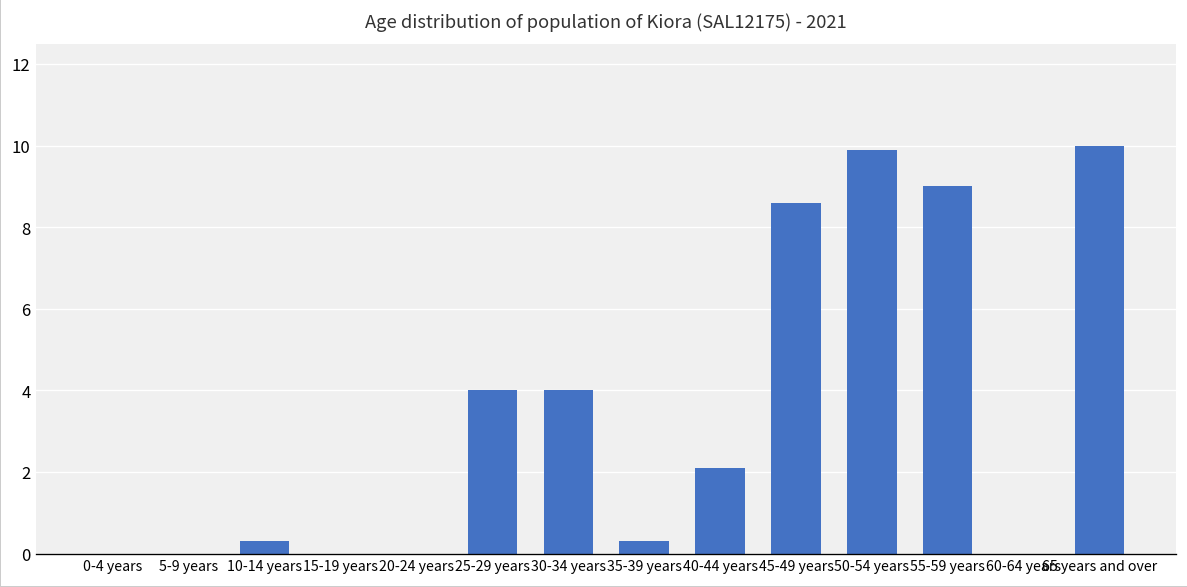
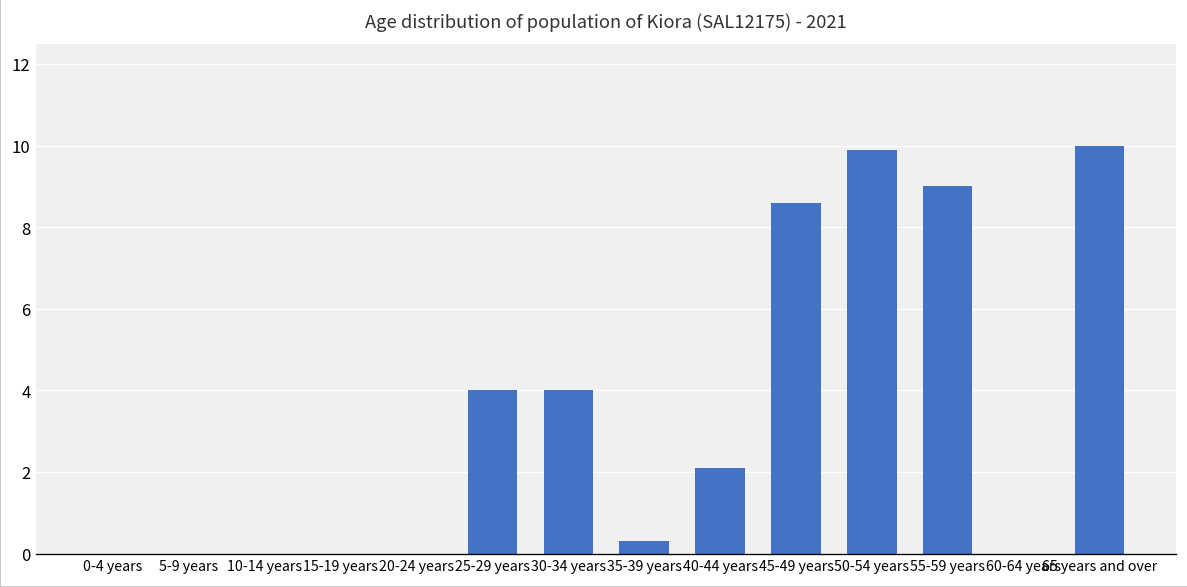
  {
    "0-4 years": 0.0,
    "5-9 years": 0.0,
-   "10-14 years": 0.3,
+   "10-14 years": 0.0,
    "15-19 years": 0.0,
    "20-24 years": 0.0,
    "25-29 years": 4.0,
    "30-34 years": 4.0,
    "35-39 years": 0.3,
    "40-44 years": 2.1,
    "45-49 years": 8.6,
    "50-54 years": 9.9,
    "55-59 years": 9.0
  }
